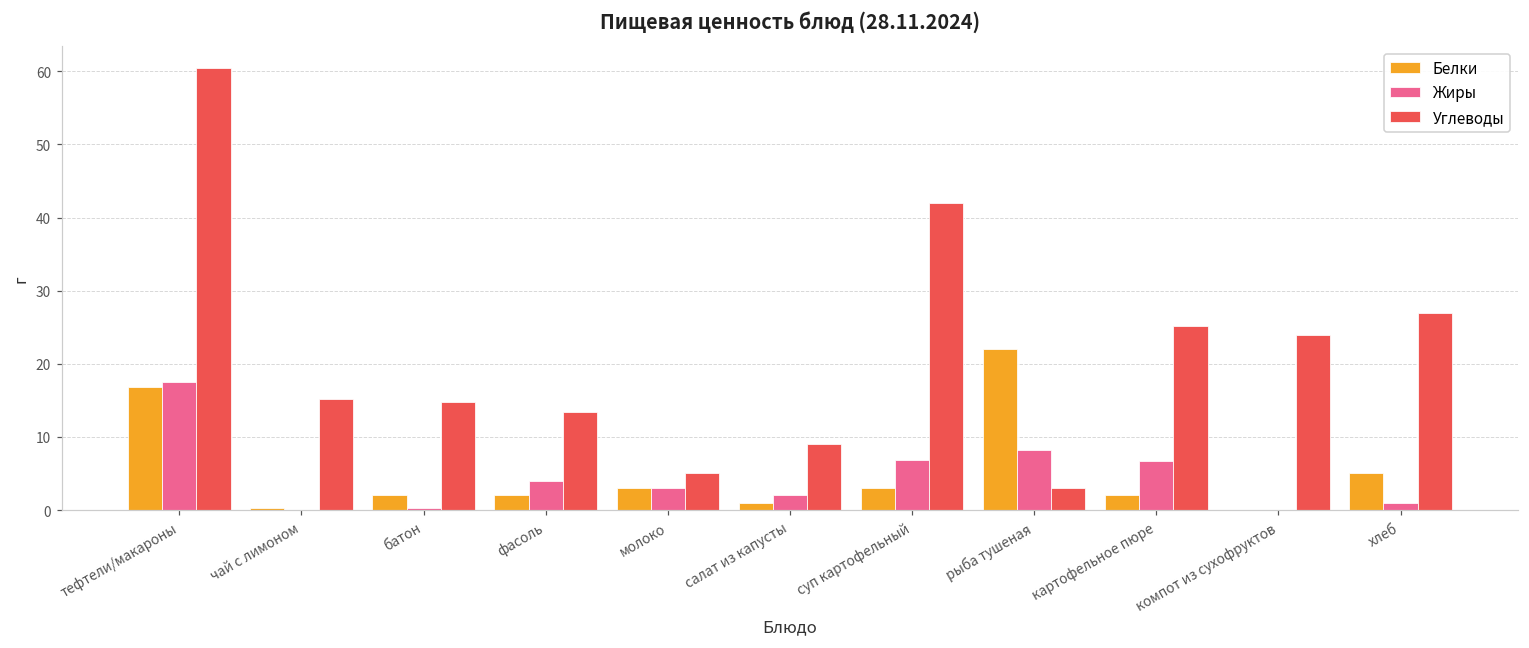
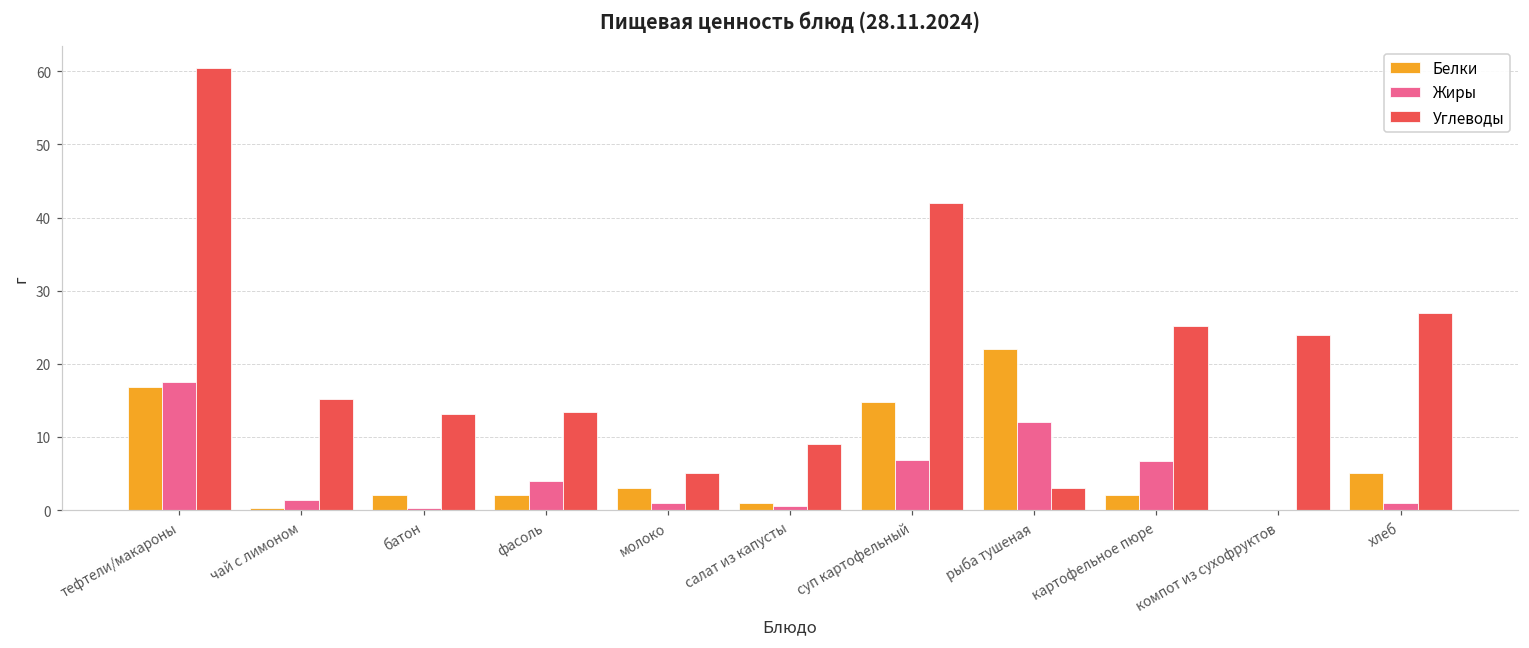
  {
    "Белки": {
      "тефтели/макароны": 17,
      "батон": 2,
      "фасоль": 2,
      "молоко": 3,
      "салат из капусты": 1,
-     "суп картофельный": 3,
+     "суп картофельный": 15,
      "рыба тушеная": 22,
      "картофельное пюре": 2,
      "компот из сухофруктов": 0,
      "хлеб": 5
    },
    "Жиры": {
      "тефтели/макароны": 18,
-     "чай с лимоном": 0,
+     "чай с лимоном": 1,
      "фасоль": 4,
-     "молоко": 3,
-     "салат из капусты": 2,
+     "молоко": 1,
+     "салат из капусты": 1,
      "суп картофельный": 7,
-     "рыба тушеная": 8,
+     "рыба тушеная": 12,
      "картофельное пюре": 7,
      "компот из сухофруктов": 0,
      "хлеб": 1
    },
    "Углеводы": {
      "тефтели/макароны": 60,
      "чай с лимоном": 15,
-     "батон": 15,
+     "батон": 13,
      "фасоль": 13,
      "молоко": 5,
      "салат из капусты": 9,
      "суп картофельный": 42,
      "рыба тушеная": 3,
      "картофельное пюре": 25,
      "компот из сухофруктов": 24,
      "хлеб": 27
    }
  }
